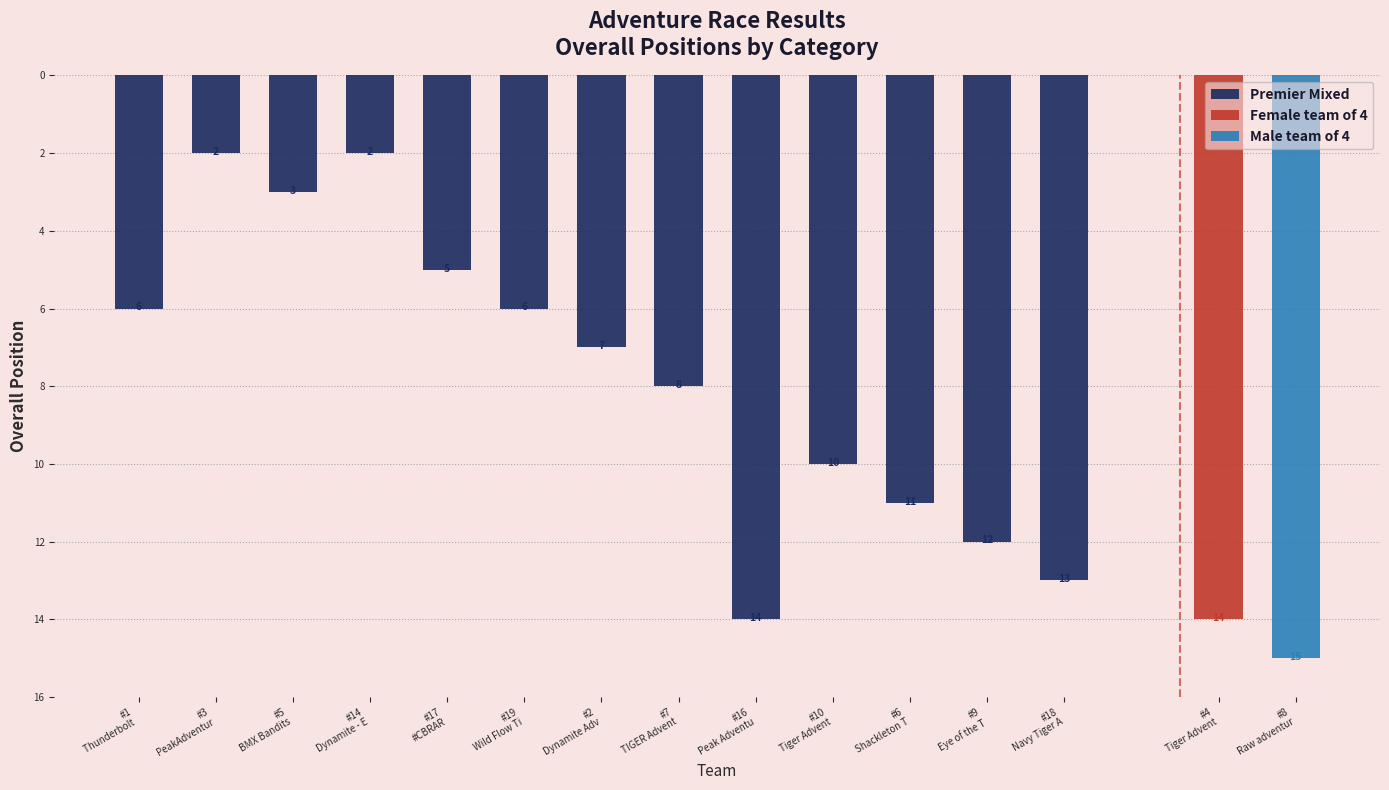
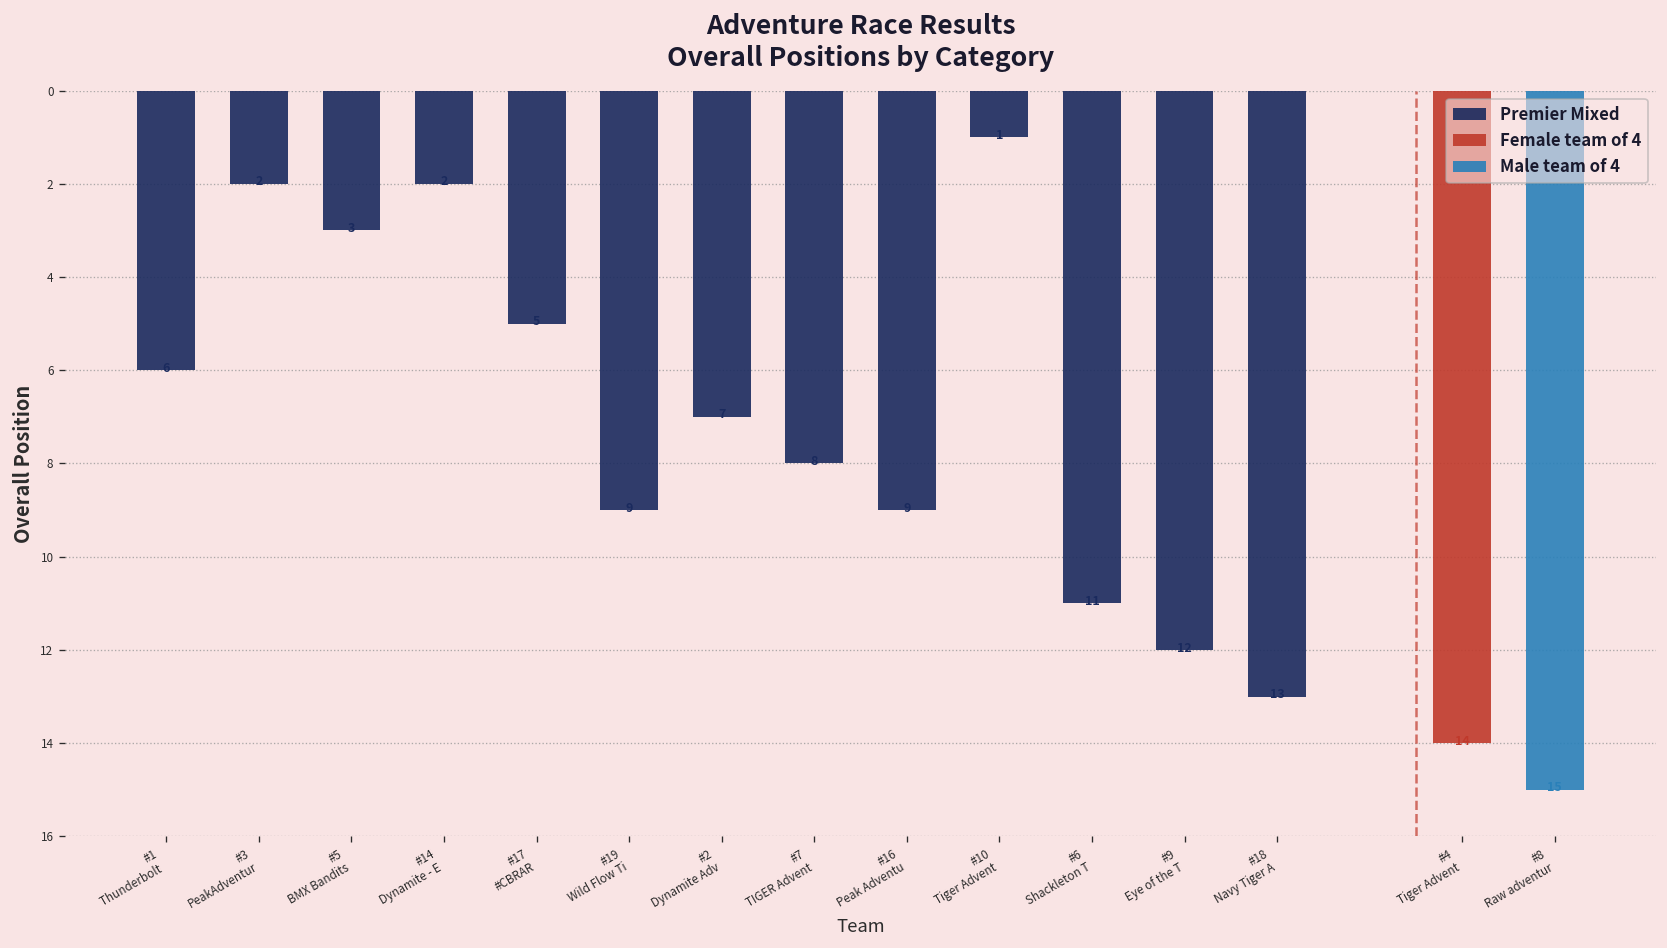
  {
    "Premier Mixed": {
      "#1 Thunderbolt": 6,
      "#3 PeakAdventur": 2,
      "#5 BMX Bandits": 3,
      "#14 Dynamite - E": 2,
      "#17 #CBRAR": 5,
-     "#19 Wild Flow Ti": 6,
+     "#19 Wild Flow Ti": 9,
      "#2 Dynamite Adv": 7,
      "#7 TIGER Advent": 8,
-     "#16 Peak Adventu": 14,
-     "#10 Tiger Advent": 10,
+     "#16 Peak Adventu": 9,
+     "#10 Tiger Advent": 1,
      "#6 Shackleton T": 11,
      "#9 Eye of the T": 12,
      "#18 Navy Tiger A": 13
    },
    "Female team of 4": {
      "#4 Tiger Advent": 14
    },
    "Male team of 4": {
      "#8 Raw adventur": 15
    }
  }
